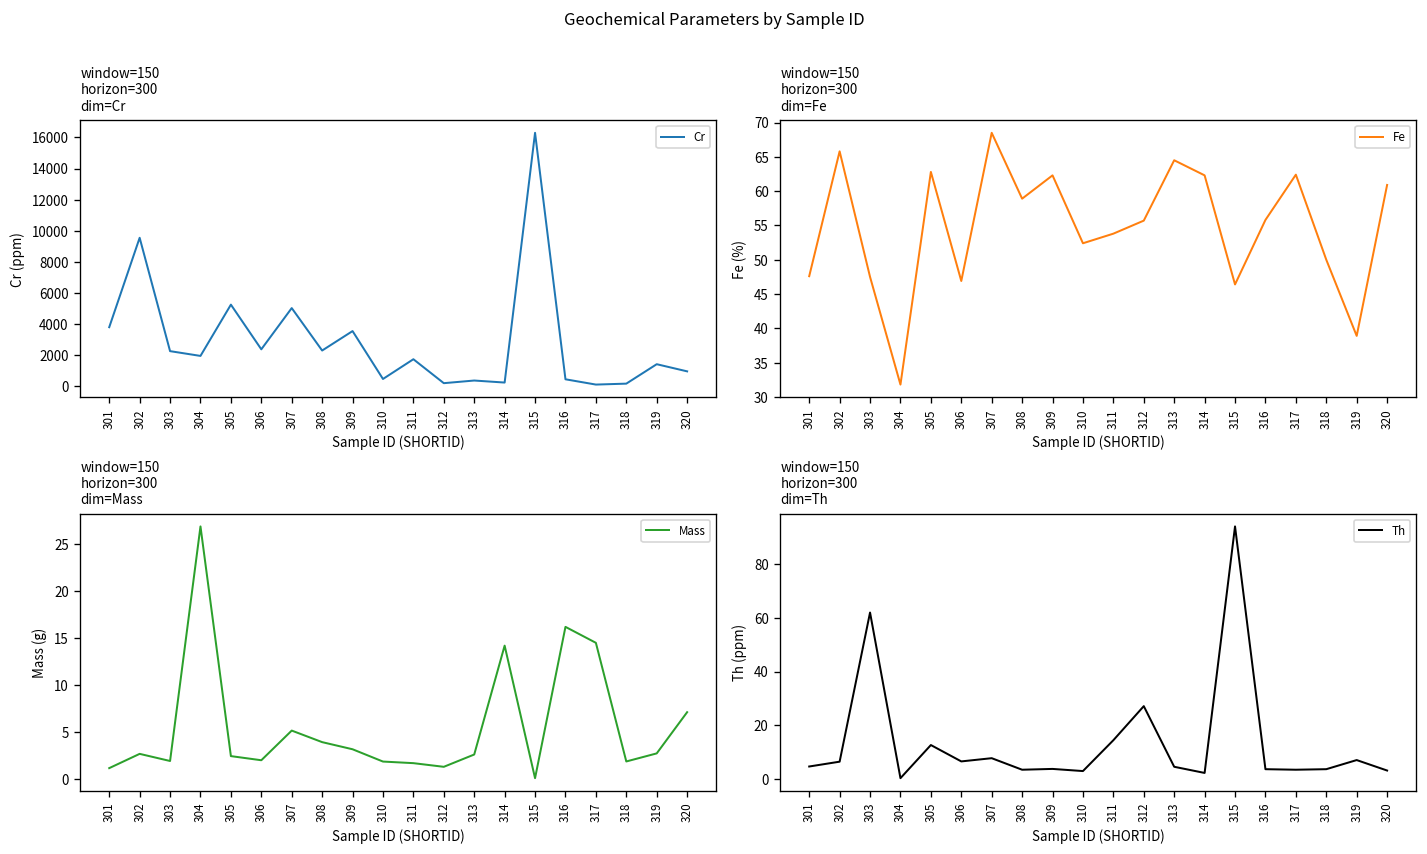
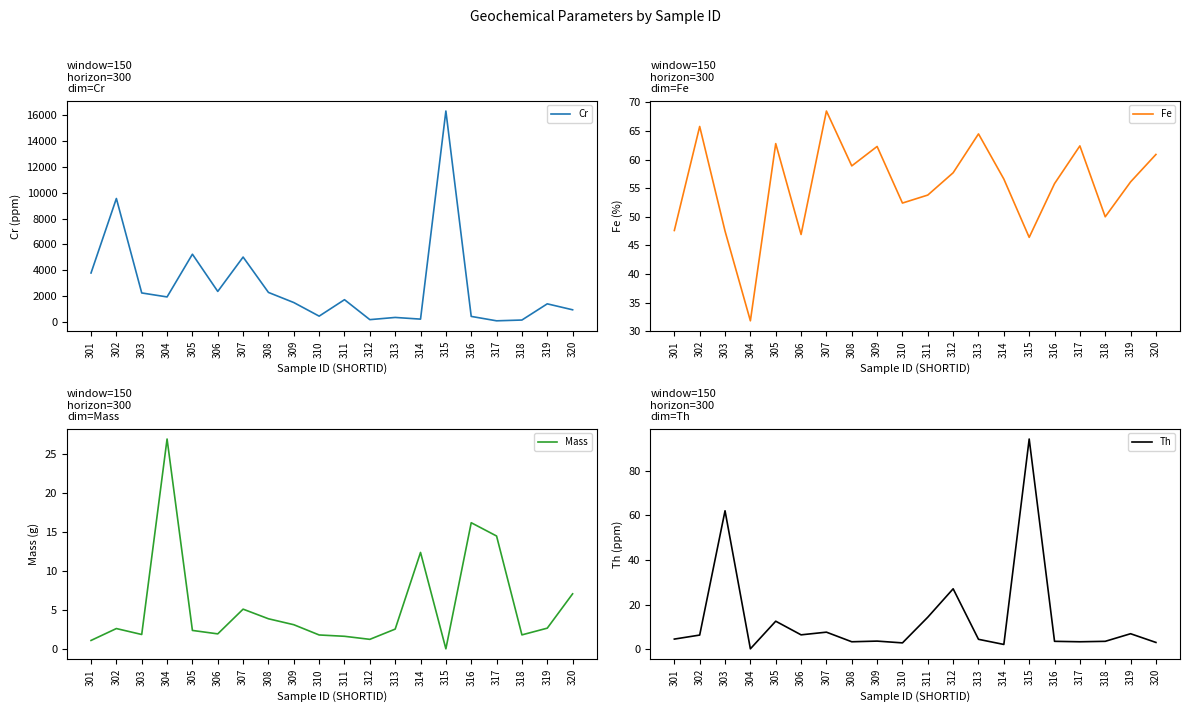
  {
    "window=150 horizon=300 dim=Cr": {
      "301": 3800,
      "302": 9600,
      "303": 2300,
      "304": 2000,
      "305": 5300,
      "306": 2400,
      "307": 5000,
      "308": 2300,
-     "309": 3600,
+     "309": 1500,
      "310": 500,
      "311": 1700,
      "312": 200,
      "313": 400,
      "314": 200,
      "315": 16300,
      "316": 500,
      "317": 100,
      "318": 200,
      "319": 1400,
      "320": 1000
    },
    "window=150 horizon=300 dim=Fe": {
      "301": 48,
      "302": 66,
      "303": 48,
      "304": 32,
      "305": 63,
      "306": 47,
      "307": 69,
      "308": 59,
      "309": 62,
      "310": 52,
      "311": 54,
-     "312": 56,
+     "312": 58,
      "313": 65,
-     "314": 62,
+     "314": 57,
      "315": 46,
      "316": 56,
      "317": 62,
      "318": 50,
-     "319": 39,
+     "319": 56,
      "320": 61
    },
    "window=150 horizon=300 dim=Mass": {
      "301": 1,
      "302": 3,
      "303": 2,
      "304": 27,
      "305": 2,
      "306": 2,
      "307": 5,
      "308": 4,
      "309": 3,
      "310": 2,
      "311": 2,
      "312": 1,
      "313": 3,
-     "314": 14,
+     "314": 12,
      "315": 0,
      "316": 16,
      "317": 15,
      "318": 2,
      "319": 3,
      "320": 7
    },
    "window=150 horizon=300 dim=Th": {
      "301": 5,
      "302": 6,
      "303": 62,
      "304": 0,
      "305": 13,
      "306": 7,
      "307": 8,
      "308": 3,
      "309": 4,
      "310": 3,
      "311": 14,
      "312": 27,
      "313": 5,
      "314": 2,
      "315": 94,
      "316": 4,
      "317": 3,
      "318": 4,
      "319": 7,
      "320": 3
    }
  }
